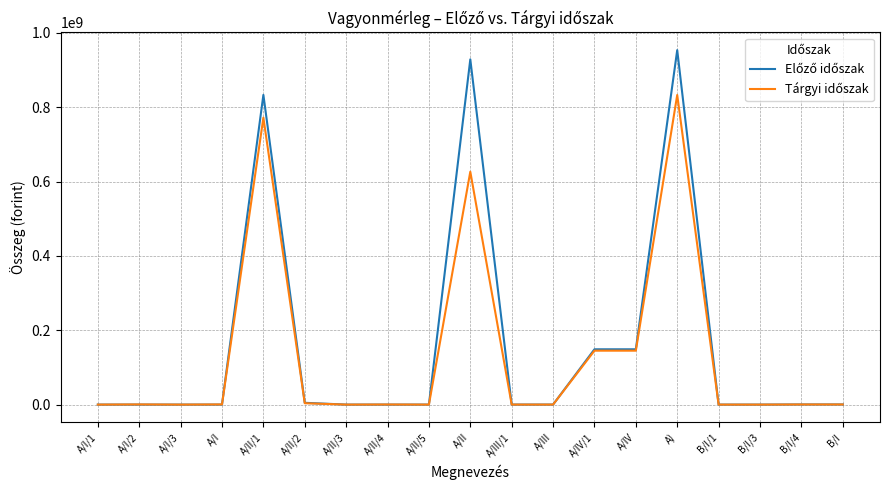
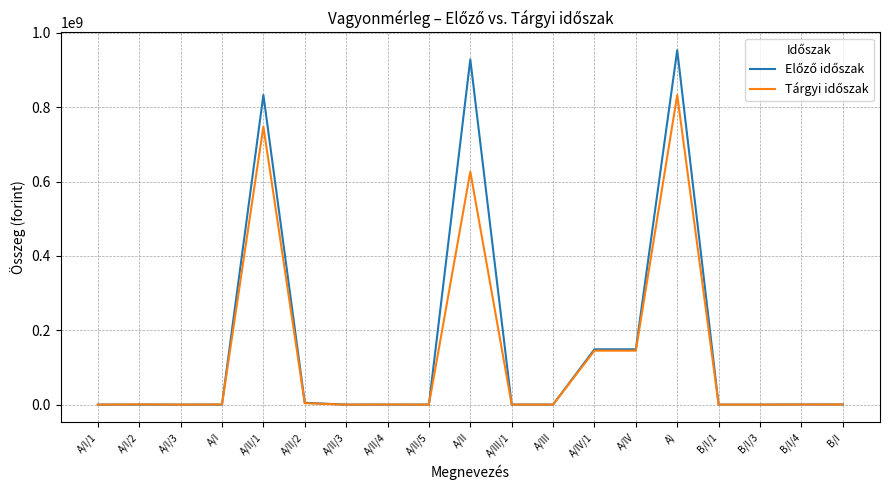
  {
    "Előző időszak": {
      "A/II/1": 830000000,
      "A/II": 930000000,
      "A)": 950000000
    },
    "Tárgyi időszak": {
-     "A/II/1": 770000000,
+     "A/II/1": 750000000,
      "A/II": 630000000,
      "A)": 830000000
    }
  }
